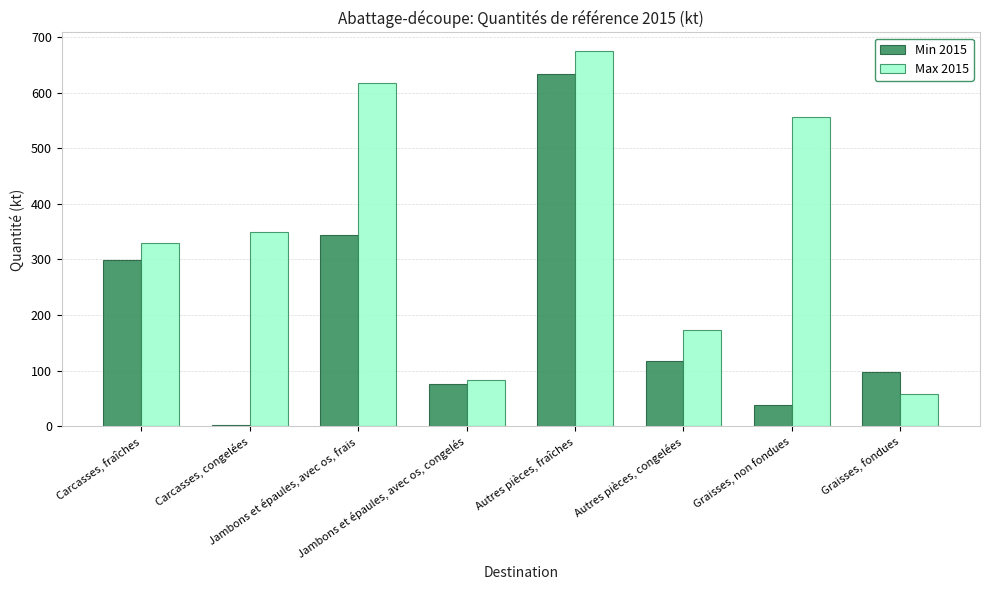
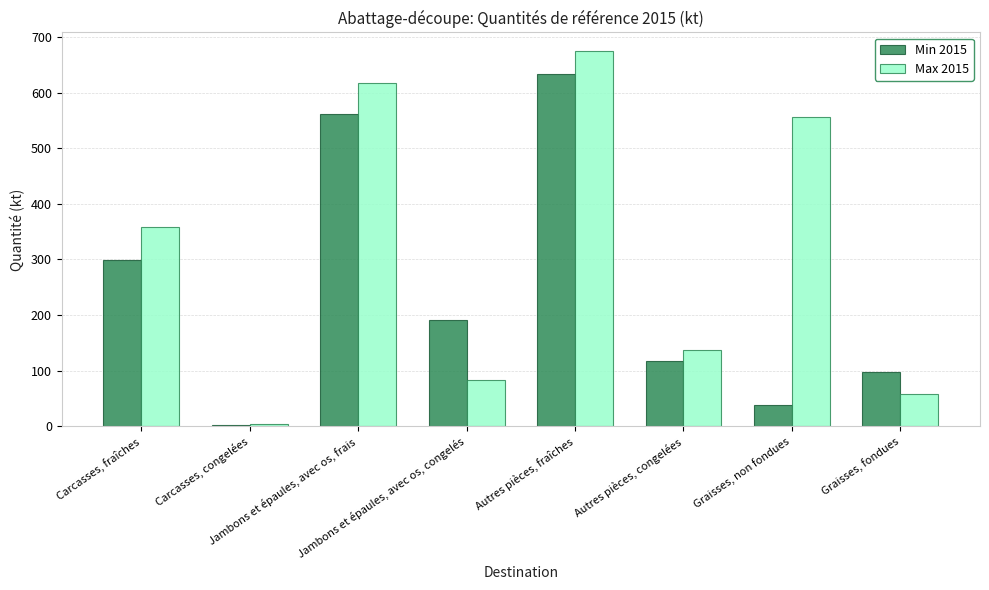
  {
    "Min 2015": {
      "Carcasses, fraîches": 300,
-     "Jambons et épaules, avec os, frais": 340,
-     "Jambons et épaules, avec os, congelés": 80,
+     "Jambons et épaules, avec os, frais": 560,
+     "Jambons et épaules, avec os, congelés": 190,
      "Autres pièces, fraîches": 630,
      "Autres pièces, congelées": 120,
      "Graisses, non fondues": 40,
      "Graisses, fondues": 100
    },
    "Max 2015": {
-     "Carcasses, fraîches": 330,
-     "Carcasses, congelées": 350,
+     "Carcasses, fraîches": 360,
+     "Carcasses, congelées": 0,
      "Jambons et épaules, avec os, frais": 620,
      "Jambons et épaules, avec os, congelés": 80,
      "Autres pièces, fraîches": 670,
-     "Autres pièces, congelées": 170,
+     "Autres pièces, congelées": 140,
      "Graisses, non fondues": 560,
      "Graisses, fondues": 60
    }
  }
